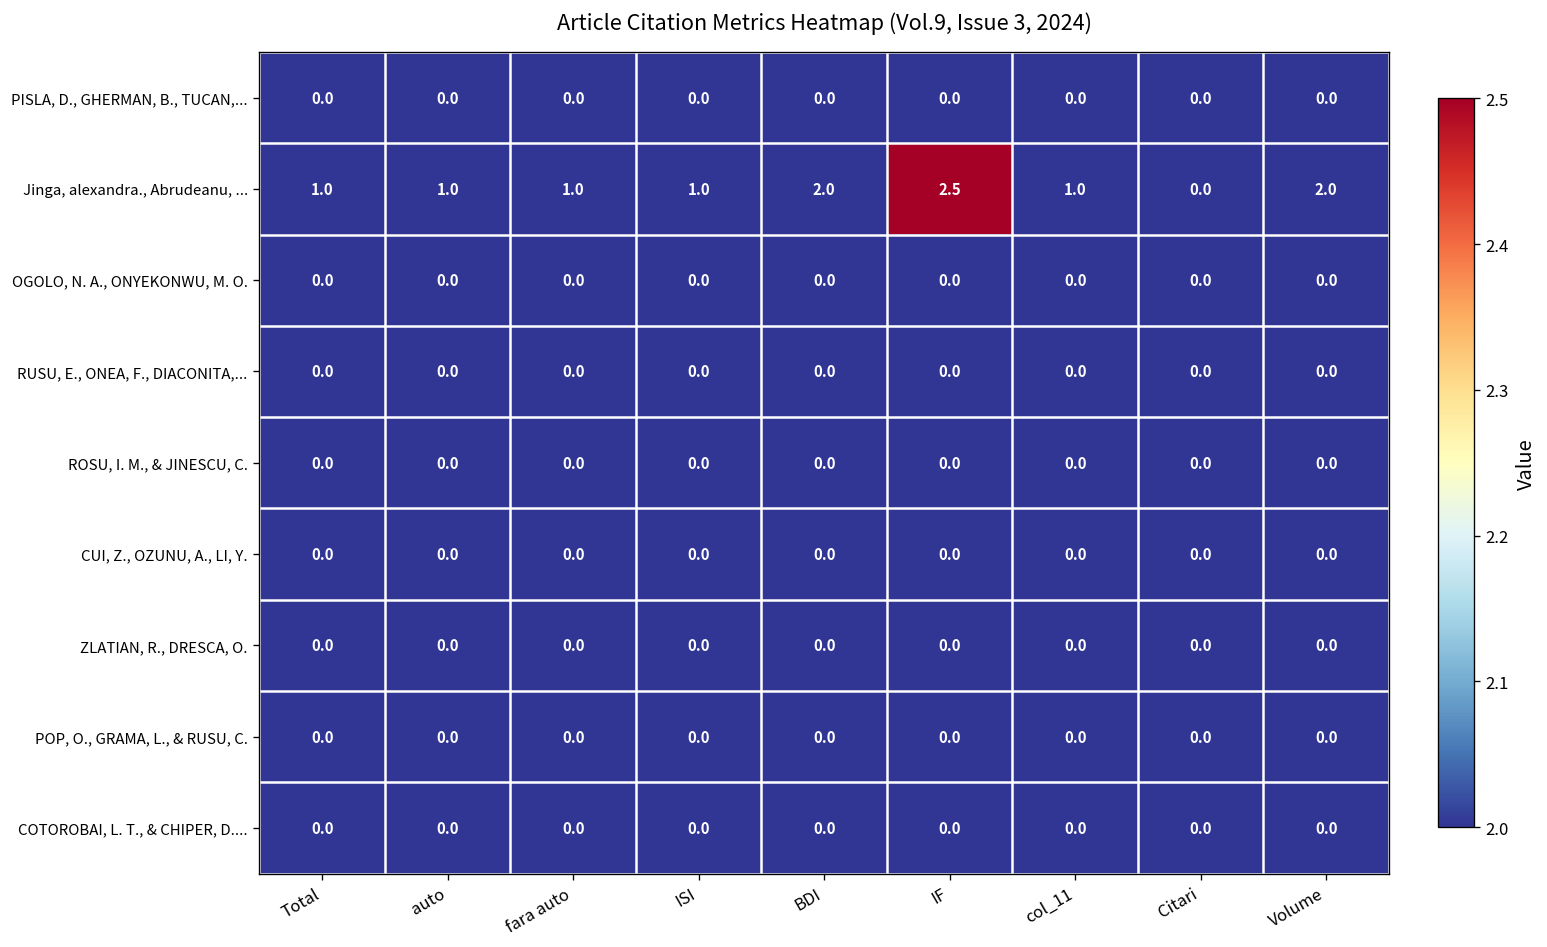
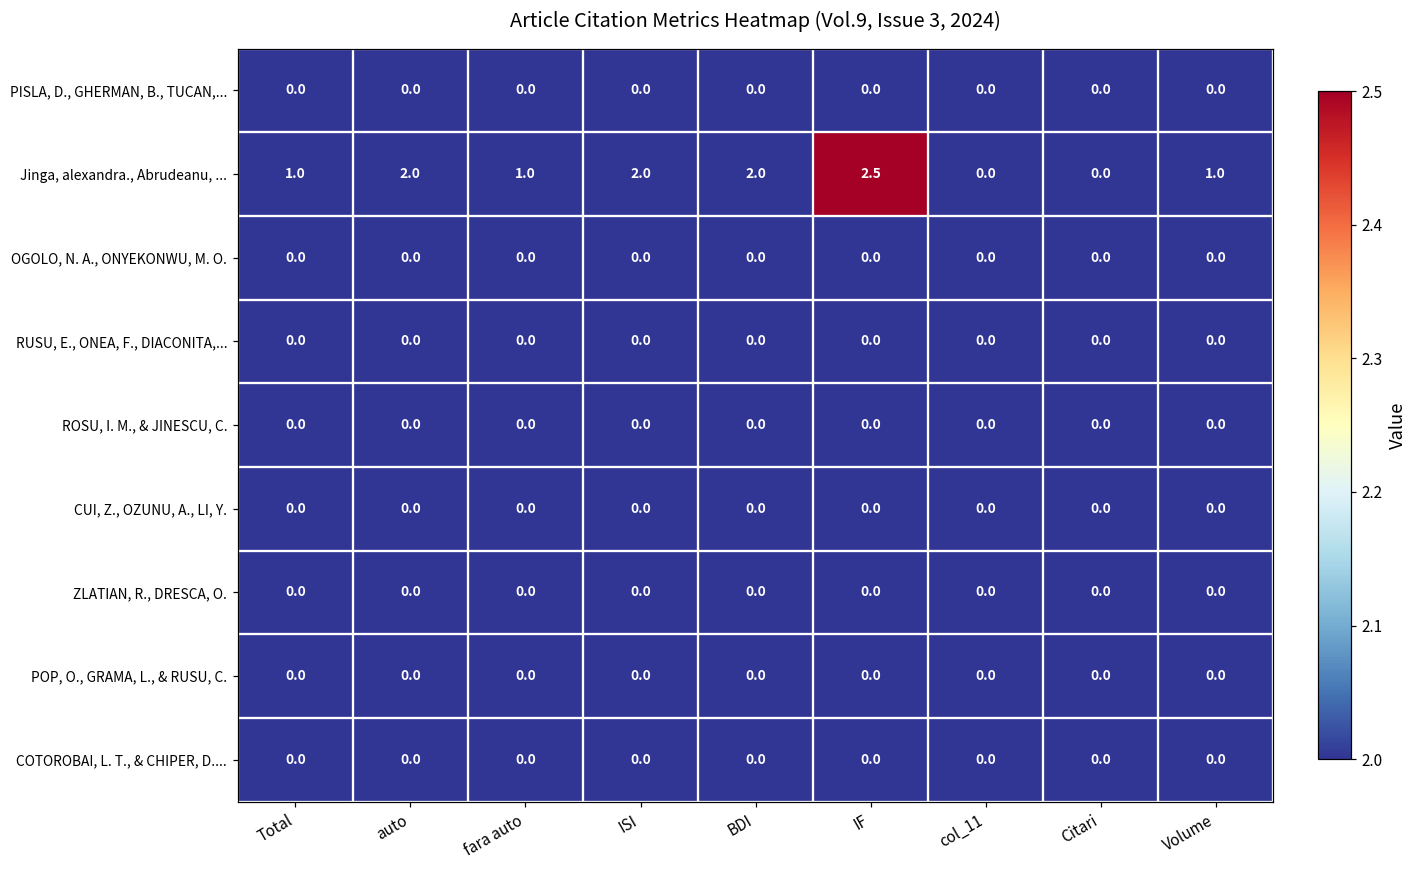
  {
    "PISLA, D., GHERMAN, B., TUCAN,...": {
      "Total": 0.0,
      "auto": 0.0,
      "fara auto": 0.0,
      "ISI": 0.0,
      "BDI": 0.0,
      "IF": 0.0,
      "col_11": 0.0,
      "Citari": 0.0,
      "Volume": 0.0
    },
    "Jinga, alexandra., Abrudeanu, ...": {
      "Total": 1.0,
-     "auto": 1.0,
+     "auto": 2.0,
      "fara auto": 1.0,
-     "ISI": 1.0,
+     "ISI": 2.0,
      "BDI": 2.0,
      "IF": 2.5,
-     "col_11": 1.0,
+     "col_11": 0.0,
      "Citari": 0.0,
-     "Volume": 2.0
+     "Volume": 1.0
    },
    "OGOLO, N. A., ONYEKONWU, M. O.": {
      "Total": 0.0,
      "auto": 0.0,
      "fara auto": 0.0,
      "ISI": 0.0,
      "BDI": 0.0,
      "IF": 0.0,
      "col_11": 0.0,
      "Citari": 0.0,
      "Volume": 0.0
    },
    "RUSU, E., ONEA, F., DIACONITA,...": {
      "Total": 0.0,
      "auto": 0.0,
      "fara auto": 0.0,
      "ISI": 0.0,
      "BDI": 0.0,
      "IF": 0.0,
      "col_11": 0.0,
      "Citari": 0.0,
      "Volume": 0.0
    },
    "ROSU, I. M., & JINESCU, C.": {
      "Total": 0.0,
      "auto": 0.0,
      "fara auto": 0.0,
      "ISI": 0.0,
      "BDI": 0.0,
      "IF": 0.0,
      "col_11": 0.0,
      "Citari": 0.0,
      "Volume": 0.0
    },
    "CUI, Z., OZUNU, A., LI, Y.": {
      "Total": 0.0,
      "auto": 0.0,
      "fara auto": 0.0,
      "ISI": 0.0,
      "BDI": 0.0,
      "IF": 0.0,
      "col_11": 0.0,
      "Citari": 0.0,
      "Volume": 0.0
    },
    "ZLATIAN, R., DRESCA, O.": {
      "Total": 0.0,
      "auto": 0.0,
      "fara auto": 0.0,
      "ISI": 0.0,
      "BDI": 0.0,
      "IF": 0.0,
      "col_11": 0.0,
      "Citari": 0.0,
      "Volume": 0.0
    },
    "POP, O., GRAMA, L., & RUSU, C.": {
      "Total": 0.0,
      "auto": 0.0,
      "fara auto": 0.0,
      "ISI": 0.0,
      "BDI": 0.0,
      "IF": 0.0,
      "col_11": 0.0,
      "Citari": 0.0,
      "Volume": 0.0
    },
    "COTOROBAI, L. T., & CHIPER, D....": {
      "Total": 0.0,
      "auto": 0.0,
      "fara auto": 0.0,
      "ISI": 0.0,
      "BDI": 0.0,
      "IF": 0.0,
      "col_11": 0.0,
      "Citari": 0.0,
      "Volume": 0.0
    }
  }
